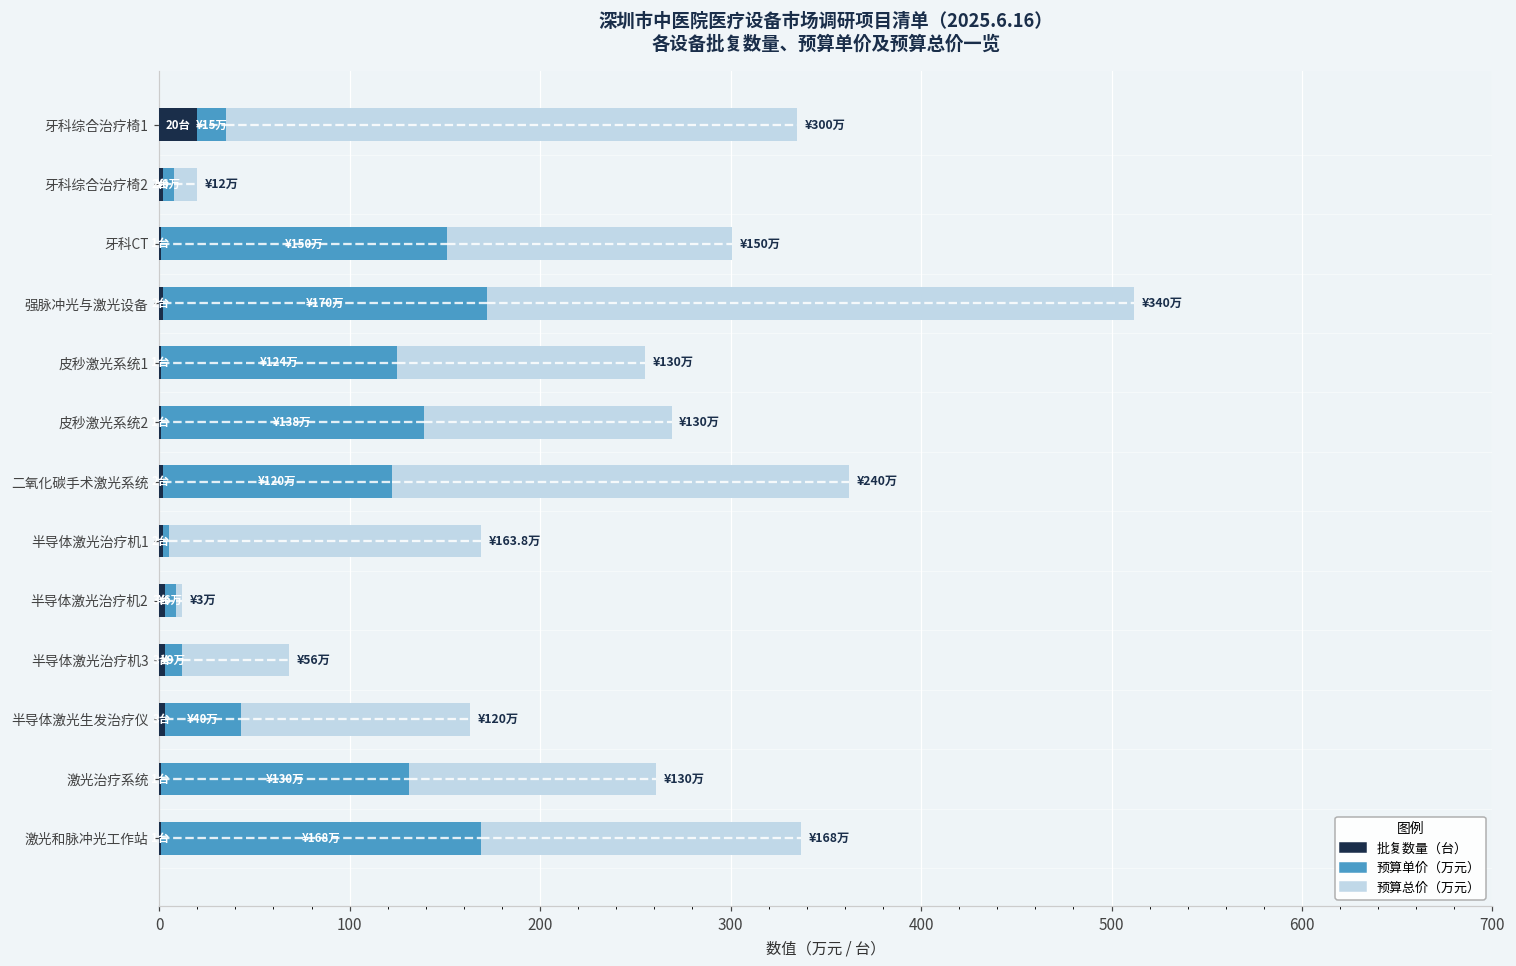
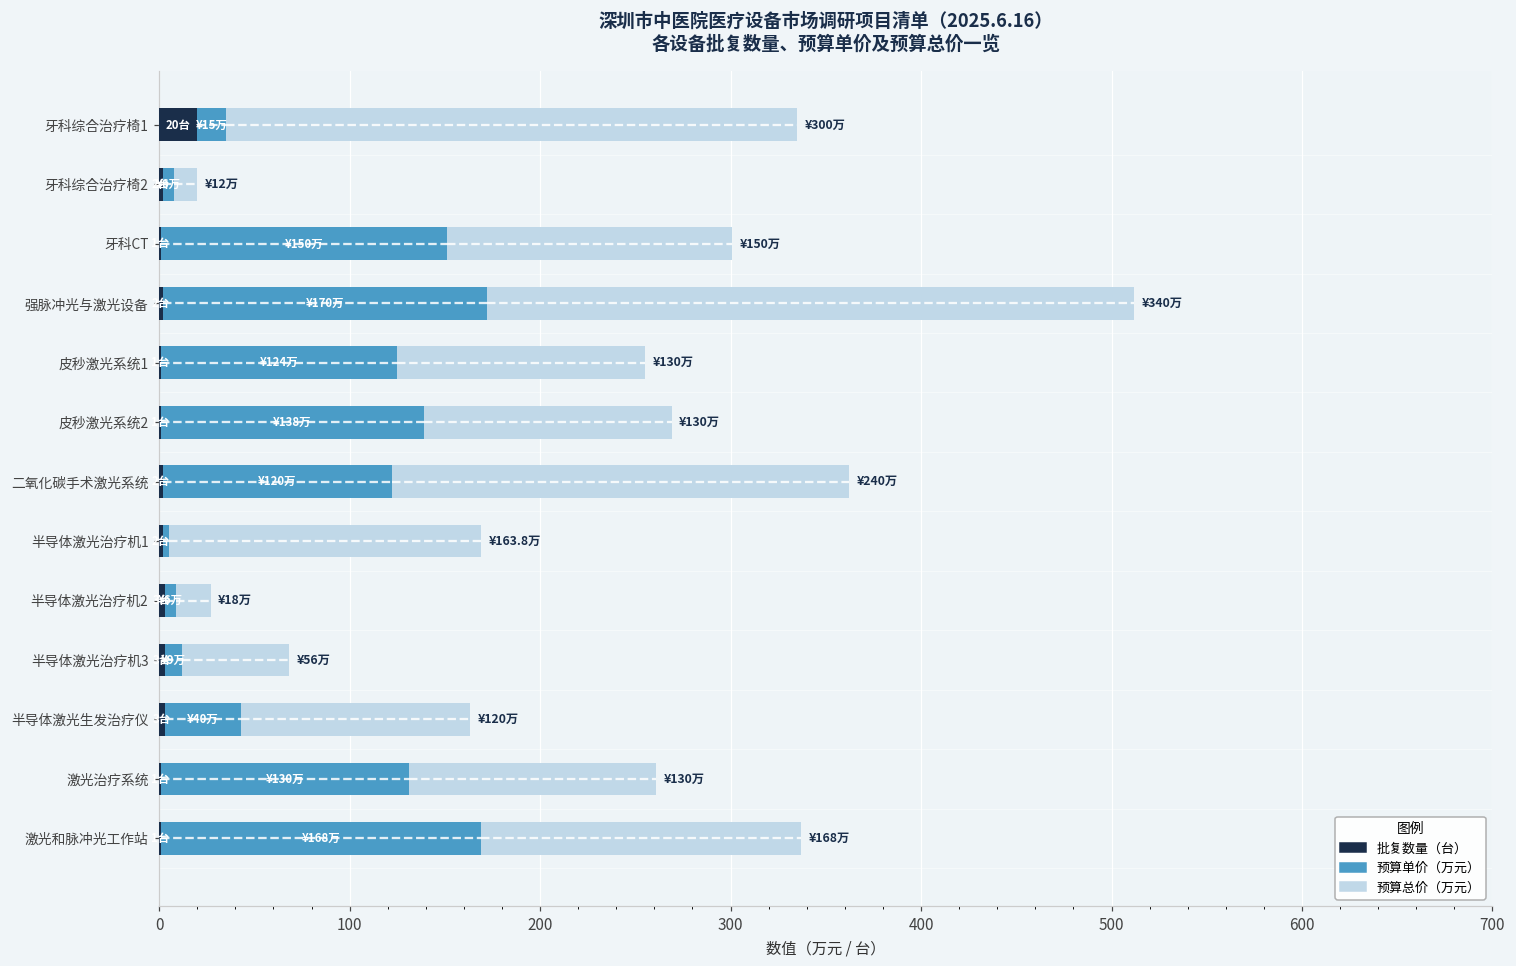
  {
    "预算单价（万元）": {
      "牙科CT": "¥150万",
      "强脉冲光与激光设备": "¥170万",
      "皮秒激光系统1": "¥124万",
      "皮秒激光系统2": "¥138万",
      "二氧化碳手术激光系统": "¥120万",
      "半导体激光生发治疗仪": "¥40万",
      "激光治疗系统": "¥130万",
      "激光和脉冲光工作站": "¥168万"
    },
    "预算总价（万元）": {
      "牙科综合治疗椅1": "¥300万",
      "牙科综合治疗椅2": "¥12万",
      "牙科CT": "¥150万",
      "强脉冲光与激光设备": "¥340万",
      "皮秒激光系统1": "¥130万",
      "皮秒激光系统2": "¥130万",
      "二氧化碳手术激光系统": "¥240万",
      "半导体激光治疗机1": "¥163.8万",
-     "半导体激光治疗机2": "¥3万",
+     "半导体激光治疗机2": "¥18万",
      "半导体激光治疗机3": "¥56万",
      "半导体激光生发治疗仪": "¥120万",
      "激光治疗系统": "¥130万",
      "激光和脉冲光工作站": "¥168万"
    }
  }
